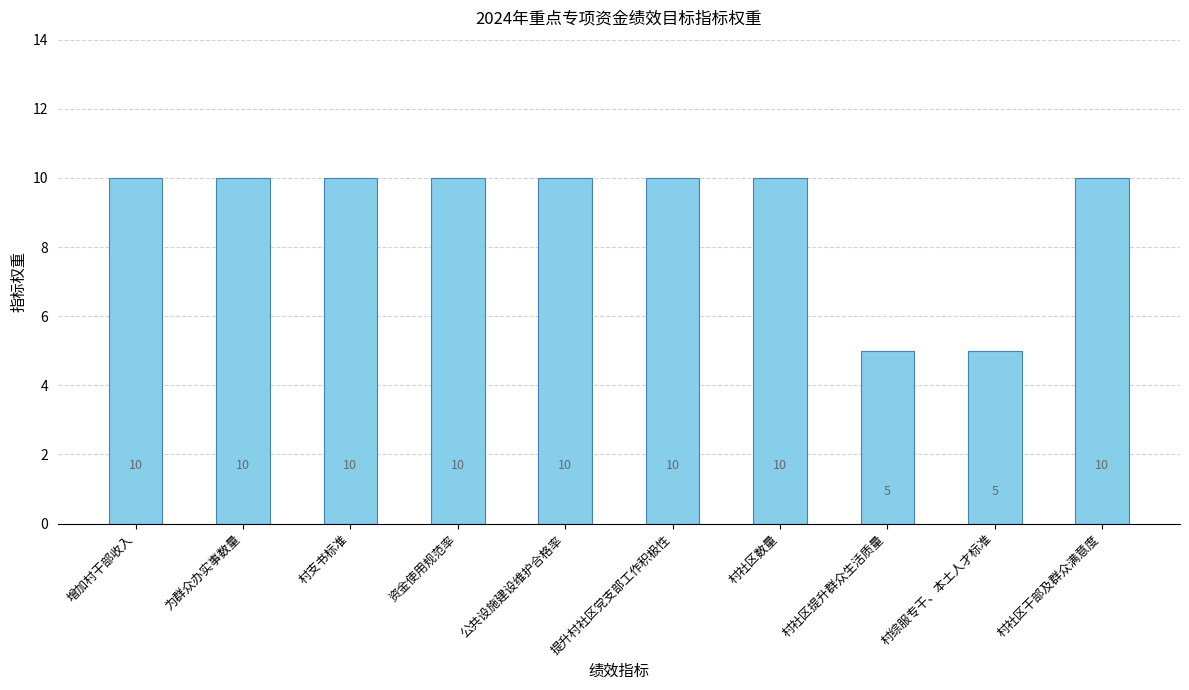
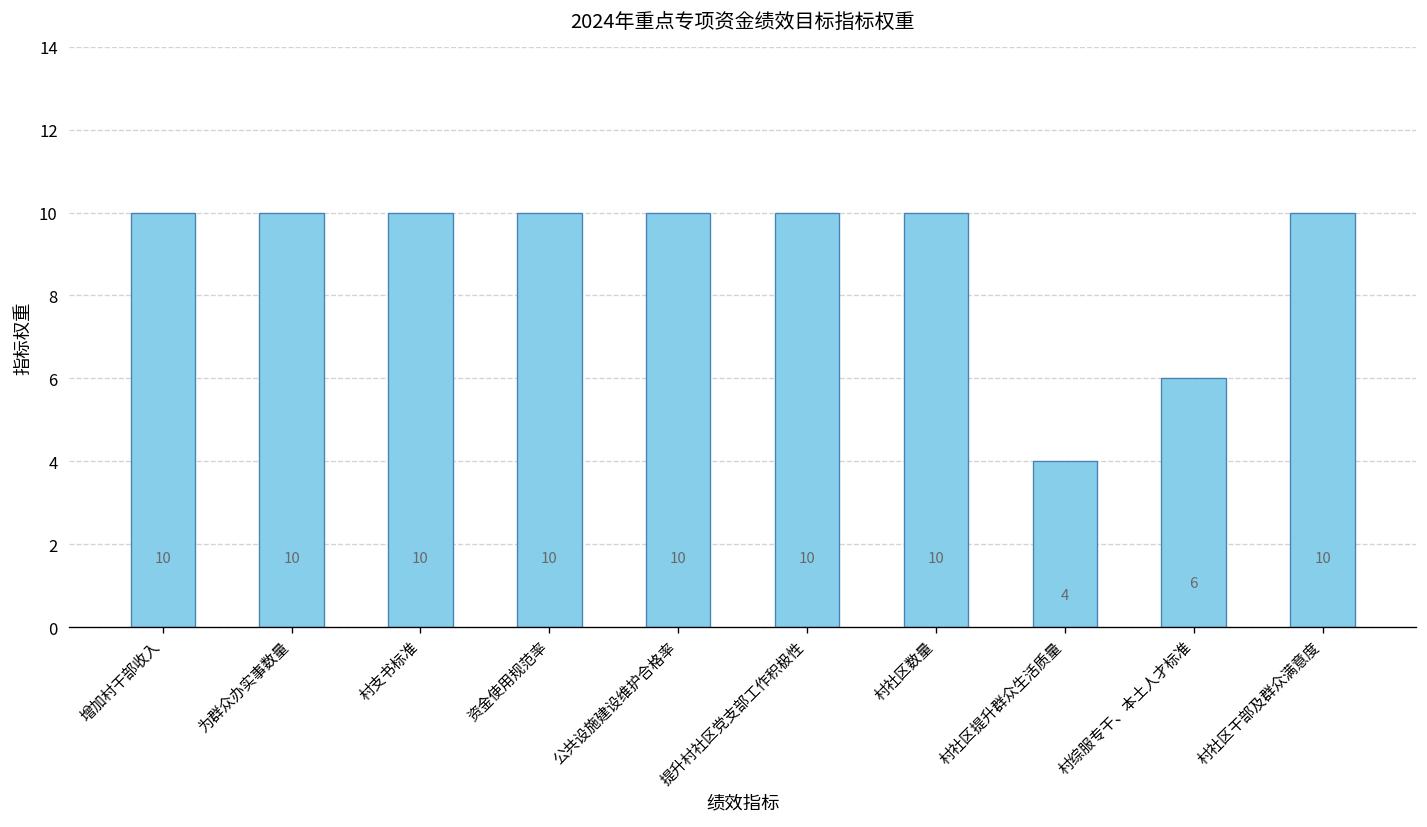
  {
    "增加村干部收入": 10,
    "为群众办实事数量": 10,
    "村支书标准": 10,
    "资金使用规范率": 10,
    "公共设施建设维护合格率": 10,
    "提升村社区党支部工作积极性": 10,
    "村社区数量": 10,
-   "村社区提升群众生活质量": 5,
-   "村综服专干、本土人才标准": 5,
+   "村社区提升群众生活质量": 4,
+   "村综服专干、本土人才标准": 6,
    "村社区干部及群众满意度": 10
  }
